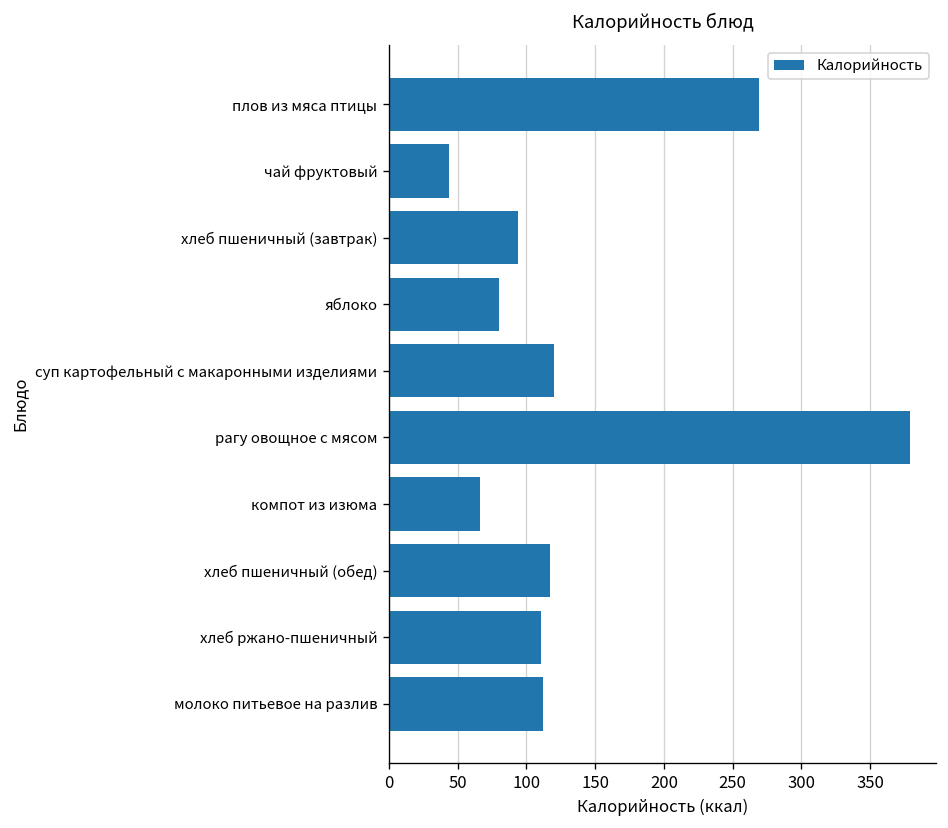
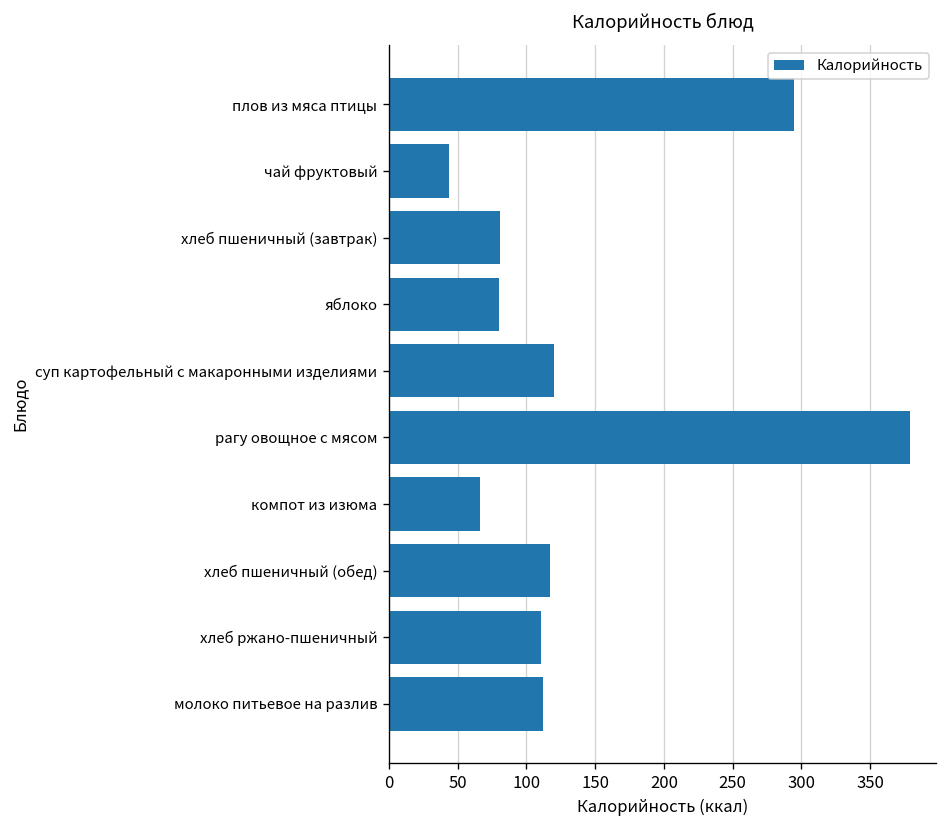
  {
-   "плов из мяса птицы": 269,
+   "плов из мяса птицы": 295,
    "чай фруктовый": 44,
-   "хлеб пшеничный (завтрак)": 94,
+   "хлеб пшеничный (завтрак)": 81,
    "яблоко": 80,
    "суп картофельный с макаронными изделиями": 120,
    "рагу овощное с мясом": 379,
    "компот из изюма": 66,
    "хлеб пшеничный (обед)": 117,
    "хлеб ржано-пшеничный": 110,
    "молоко питьевое на разлив": 112
  }
